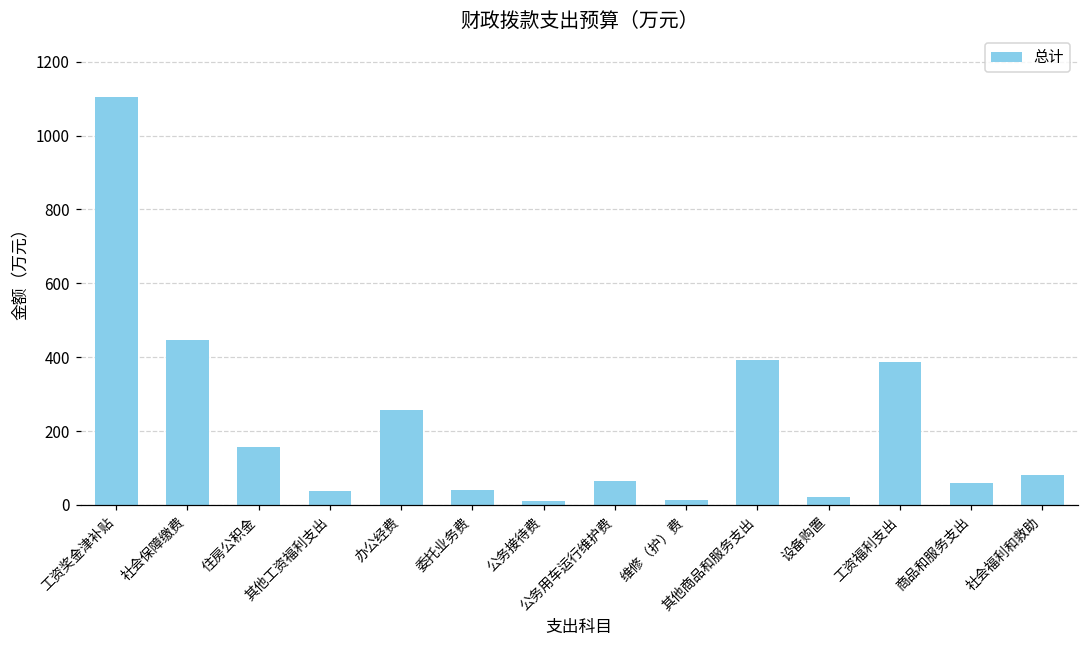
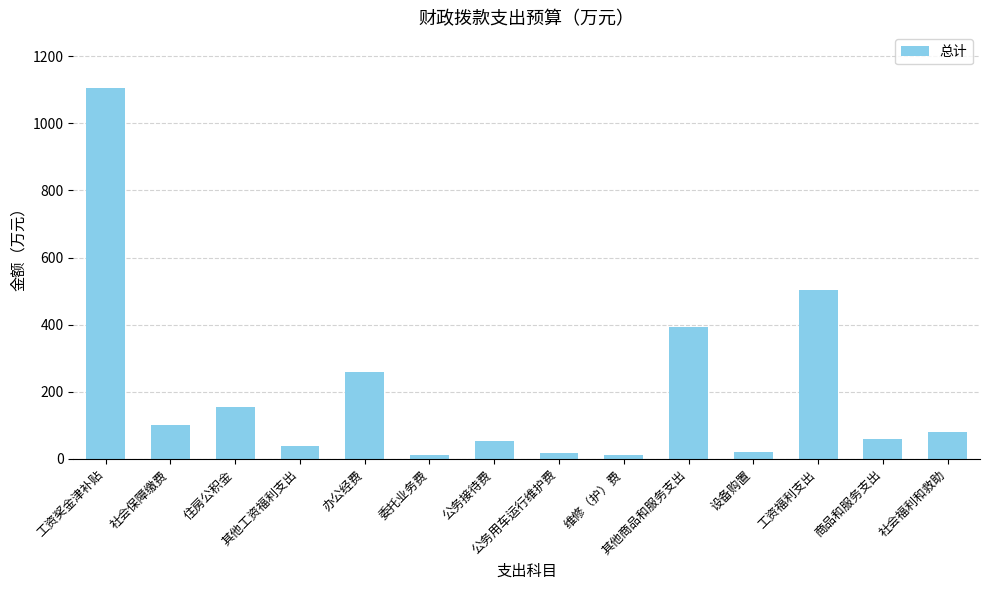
  {
    "工资奖金津补贴": 1100,
-   "社会保障缴费": 450,
+   "社会保障缴费": 100,
    "住房公积金": 160,
    "其他工资福利支出": 40,
    "办公经费": 260,
-   "委托业务费": 40,
-   "公务接待费": 10,
-   "公务用车运行维护费": 70,
+   "委托业务费": 10,
+   "公务接待费": 50,
+   "公务用车运行维护费": 20,
    "维修（护）费": 10,
    "其他商品和服务支出": 390,
    "设备购置": 20,
-   "工资福利支出": 390,
+   "工资福利支出": 500,
    "商品和服务支出": 60,
    "社会福利和救助": 80
  }
